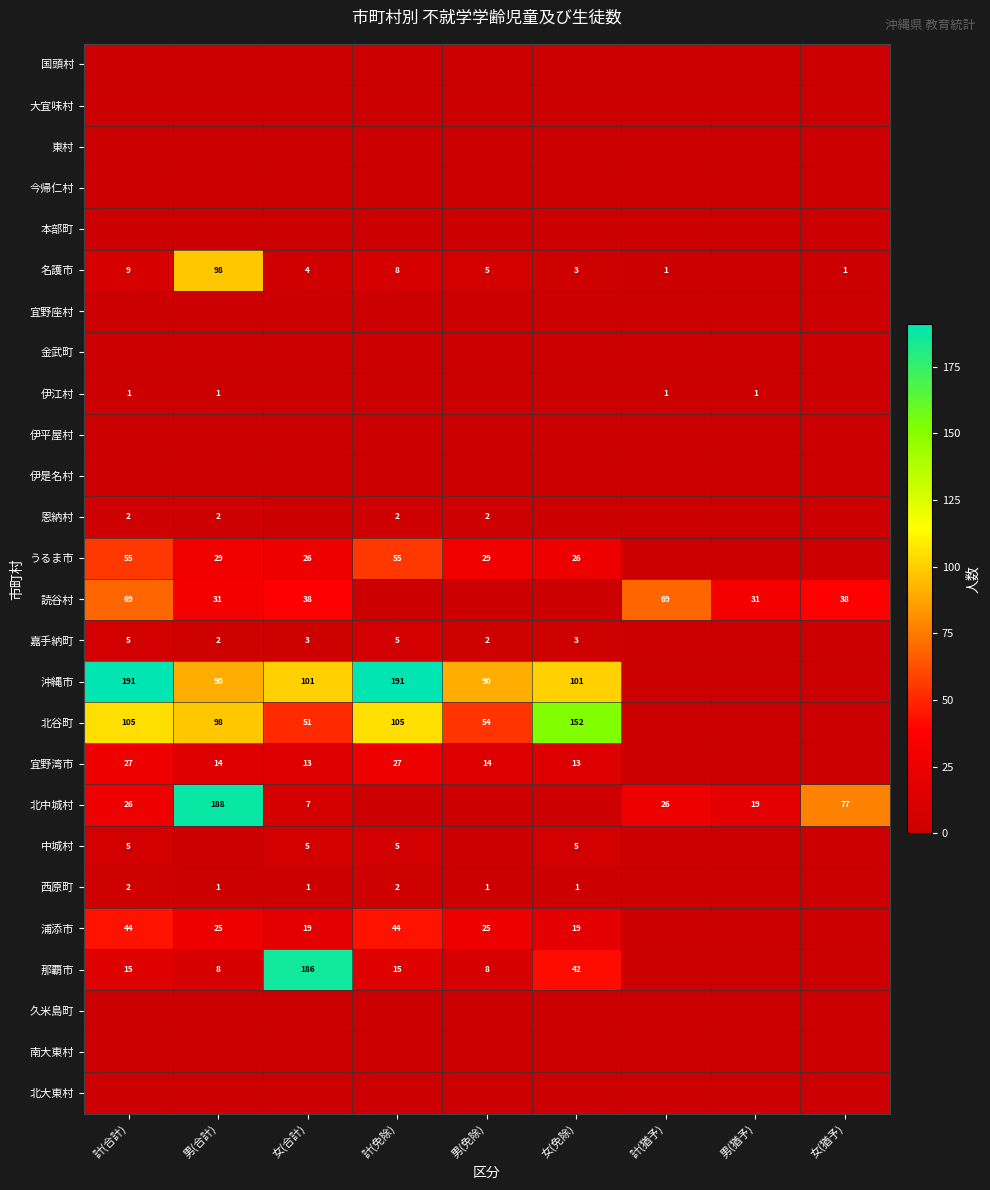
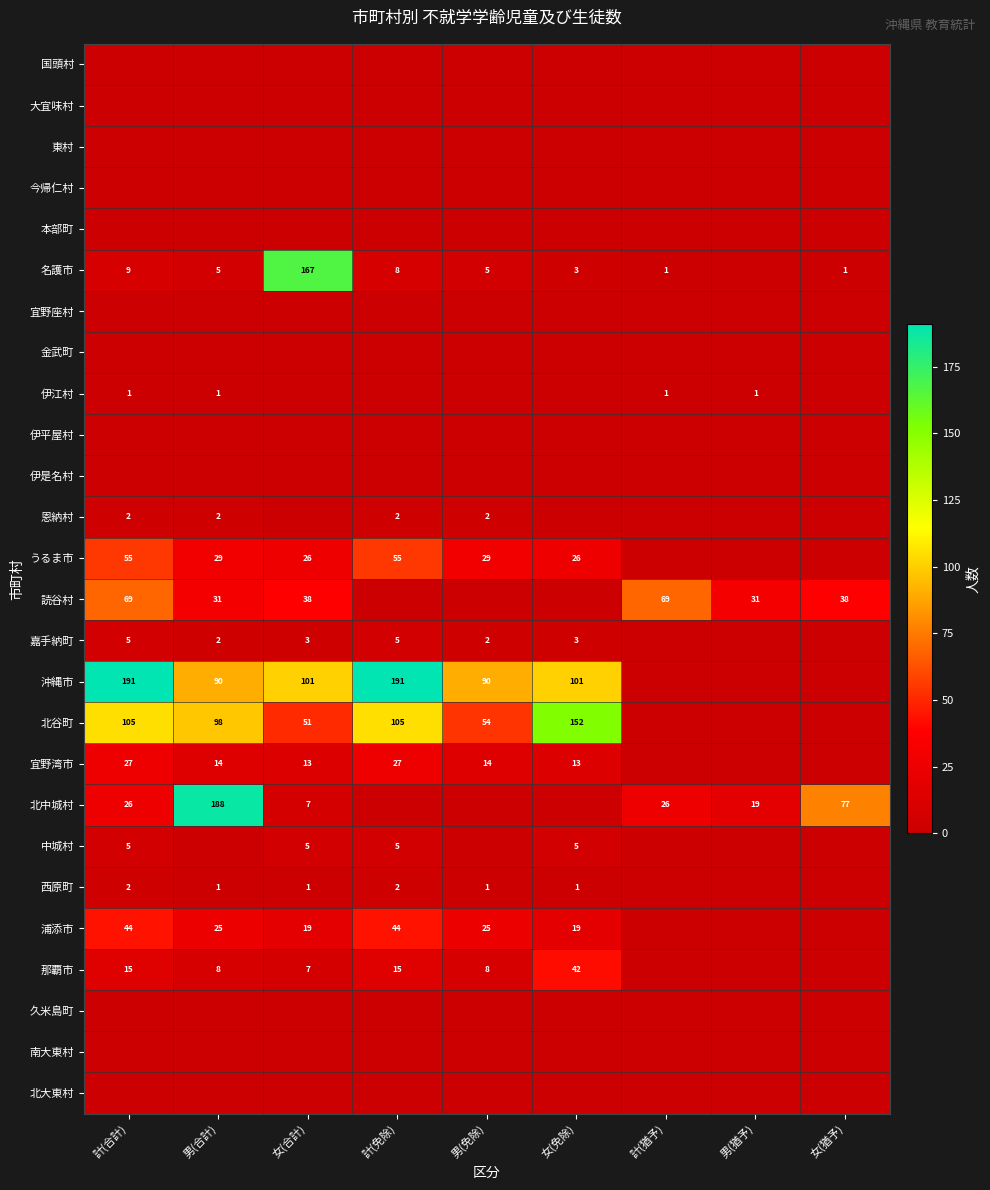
  {
    "名護市": {
      "計(合計)": 9,
-     "男(合計)": 98,
-     "女(合計)": 4,
+     "男(合計)": 5,
+     "女(合計)": 167,
      "計(免除)": 8,
      "男(免除)": 5,
      "女(免除)": 3,
      "計(猶予)": 1,
      "女(猶予)": 1
    },
    "伊江村": {
      "計(合計)": 1,
      "男(合計)": 1,
      "計(猶予)": 1,
      "男(猶予)": 1
    },
    "恩納村": {
      "計(合計)": 2,
      "男(合計)": 2,
      "計(免除)": 2,
      "男(免除)": 2
    },
    "うるま市": {
      "計(合計)": 55,
      "男(合計)": 29,
      "女(合計)": 26,
      "計(免除)": 55,
      "男(免除)": 29,
      "女(免除)": 26
    },
    "読谷村": {
      "計(合計)": 69,
      "男(合計)": 31,
      "女(合計)": 38,
      "計(猶予)": 69,
      "男(猶予)": 31,
      "女(猶予)": 38
    },
    "嘉手納町": {
      "計(合計)": 5,
      "男(合計)": 2,
      "女(合計)": 3,
      "計(免除)": 5,
      "男(免除)": 2,
      "女(免除)": 3
    },
    "沖縄市": {
      "計(合計)": 191,
      "男(合計)": 90,
      "女(合計)": 101,
      "計(免除)": 191,
      "男(免除)": 90,
      "女(免除)": 101
    },
    "北谷町": {
      "計(合計)": 105,
      "男(合計)": 98,
      "女(合計)": 51,
      "計(免除)": 105,
      "男(免除)": 54,
      "女(免除)": 152
    },
    "宜野湾市": {
      "計(合計)": 27,
      "男(合計)": 14,
      "女(合計)": 13,
      "計(免除)": 27,
      "男(免除)": 14,
      "女(免除)": 13
    },
    "北中城村": {
      "計(合計)": 26,
      "男(合計)": 188,
      "女(合計)": 7,
      "計(猶予)": 26,
      "男(猶予)": 19,
      "女(猶予)": 77
    },
    "中城村": {
      "計(合計)": 5,
      "女(合計)": 5,
      "計(免除)": 5,
      "女(免除)": 5
    },
    "西原町": {
      "計(合計)": 2,
      "男(合計)": 1,
      "女(合計)": 1,
      "計(免除)": 2,
      "男(免除)": 1,
      "女(免除)": 1
    },
    "浦添市": {
      "計(合計)": 44,
      "男(合計)": 25,
      "女(合計)": 19,
      "計(免除)": 44,
      "男(免除)": 25,
      "女(免除)": 19
    },
    "那覇市": {
      "計(合計)": 15,
      "男(合計)": 8,
-     "女(合計)": 186,
+     "女(合計)": 7,
      "計(免除)": 15,
      "男(免除)": 8,
      "女(免除)": 42
    }
  }
